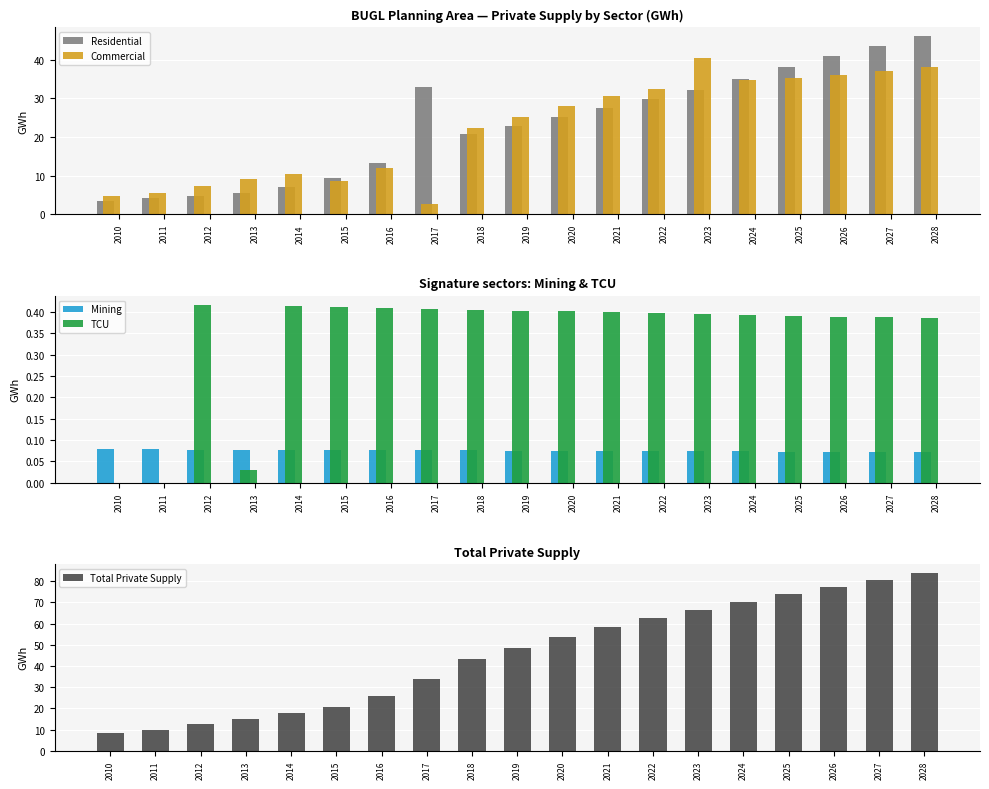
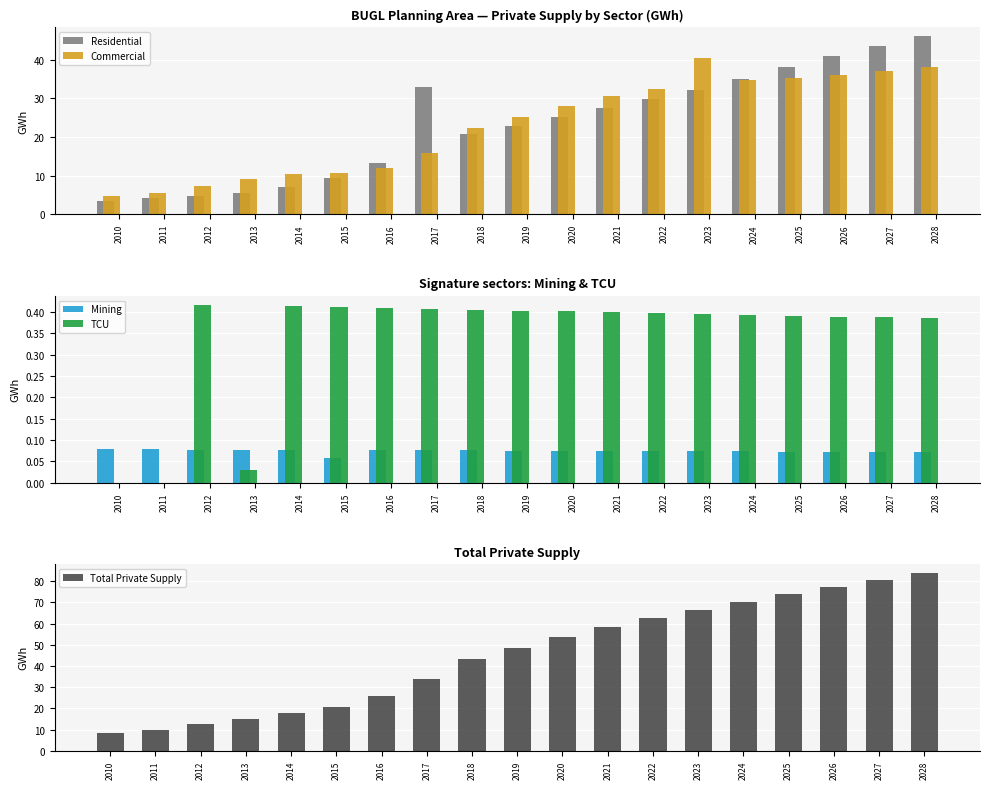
  {
    "BUGL Planning Area — Private Supply by Sector (GWh)": {
      "Residential": {
        "2010": 3,
        "2011": 4,
        "2012": 5,
        "2013": 5,
        "2014": 7,
        "2015": 9,
        "2016": 13,
        "2017": 33,
        "2018": 21,
        "2019": 23,
        "2020": 25,
        "2021": 27,
        "2022": 30,
        "2023": 32,
        "2024": 35,
        "2025": 38,
        "2026": 41,
        "2027": 44,
        "2028": 46
      },
      "Commercial": {
        "2010": 5,
        "2011": 6,
        "2012": 7,
        "2013": 9,
        "2014": 11,
-       "2015": 9,
+       "2015": 11,
        "2016": 12,
-       "2017": 3,
+       "2017": 16,
        "2018": 22,
        "2019": 25,
        "2020": 28,
        "2021": 31,
        "2022": 32,
        "2023": 40,
        "2024": 35,
        "2025": 35,
        "2026": 36,
        "2027": 37,
        "2028": 38
      }
    },
    "Signature sectors: Mining & TCU": {
      "Mining": {
        "2010": 0.08,
        "2011": 0.08,
        "2012": 0.08,
        "2013": 0.08,
        "2014": 0.08,
-       "2015": 0.08,
+       "2015": 0.06,
        "2016": 0.08,
        "2017": 0.08,
        "2018": 0.08,
        "2019": 0.07,
        "2020": 0.07,
        "2021": 0.07,
        "2022": 0.07,
        "2023": 0.07,
        "2024": 0.07,
        "2025": 0.07,
        "2026": 0.07,
        "2027": 0.07,
        "2028": 0.07
      },
      "TCU": {
        "2010": 0.00,
        "2011": 0.00,
        "2012": 0.42,
        "2013": 0.03,
        "2014": 0.41,
        "2015": 0.41,
        "2016": 0.41,
        "2017": 0.41,
        "2018": 0.41,
        "2019": 0.40,
        "2020": 0.40,
        "2021": 0.40,
        "2022": 0.40,
        "2023": 0.40,
        "2024": 0.39,
        "2025": 0.39,
        "2026": 0.39,
        "2027": 0.39,
        "2028": 0.39
      }
    },
    "Total Private Supply": {
      "2010": 8,
      "2011": 10,
      "2012": 12,
      "2013": 15,
      "2014": 18,
      "2015": 21,
      "2016": 26,
      "2017": 34,
      "2018": 43,
      "2019": 48,
      "2020": 54,
      "2021": 58,
      "2022": 63,
      "2023": 66,
      "2024": 70,
      "2025": 74,
      "2026": 78,
      "2027": 81,
      "2028": 84
    }
  }
